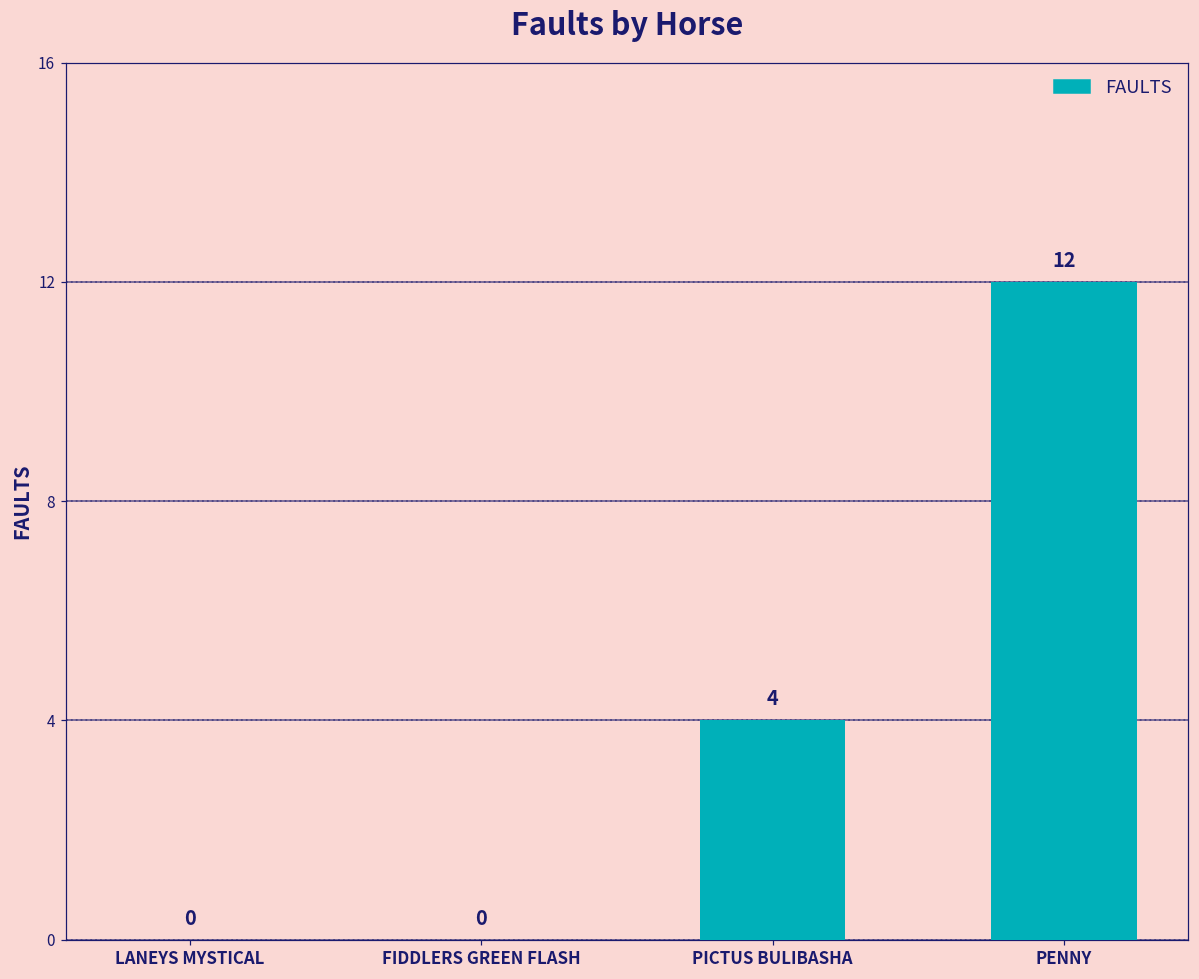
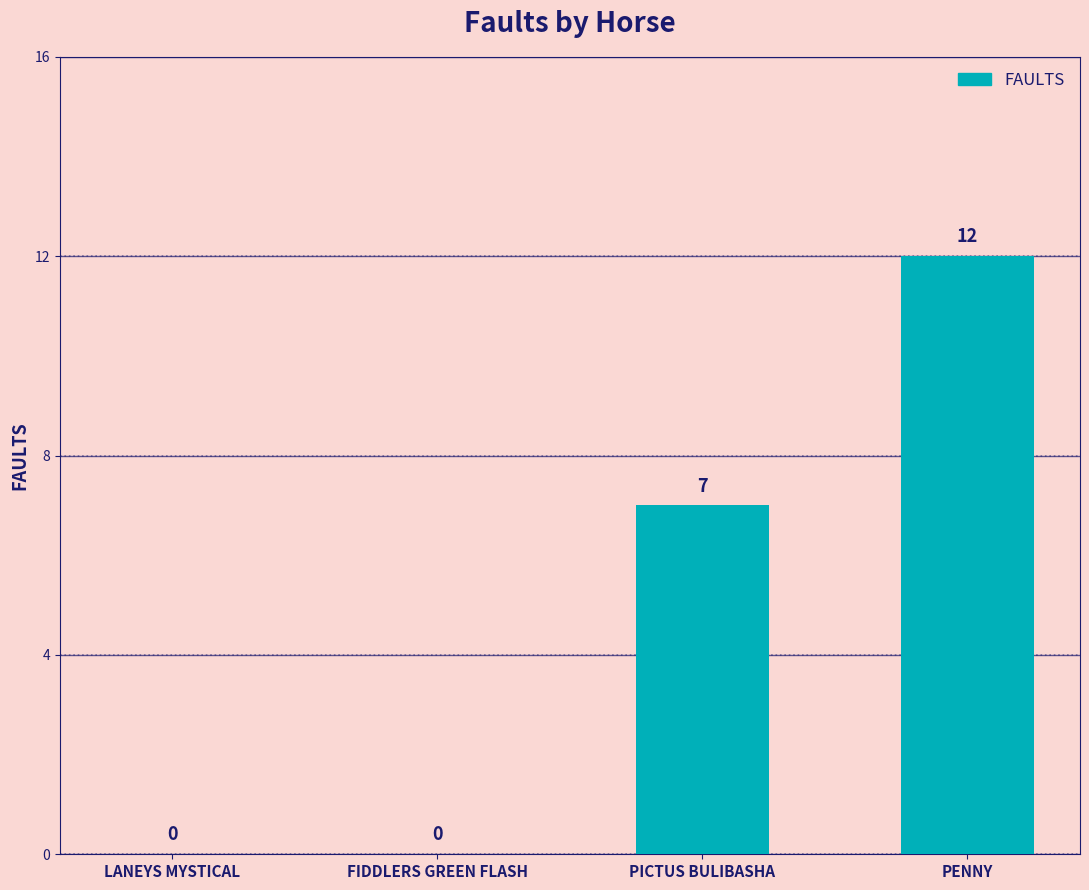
  {
    "LANEYS MYSTICAL": 0,
    "FIDDLERS GREEN FLASH": 0,
-   "PICTUS BULIBASHA": 4,
+   "PICTUS BULIBASHA": 7,
    "PENNY": 12
  }
